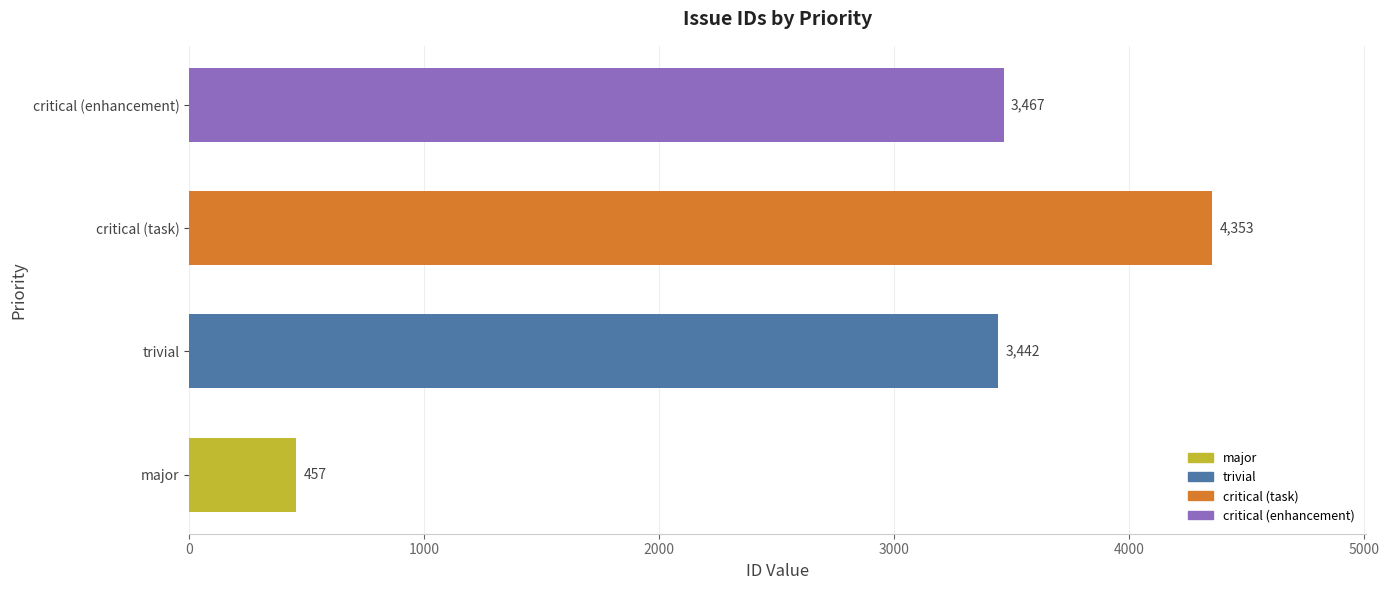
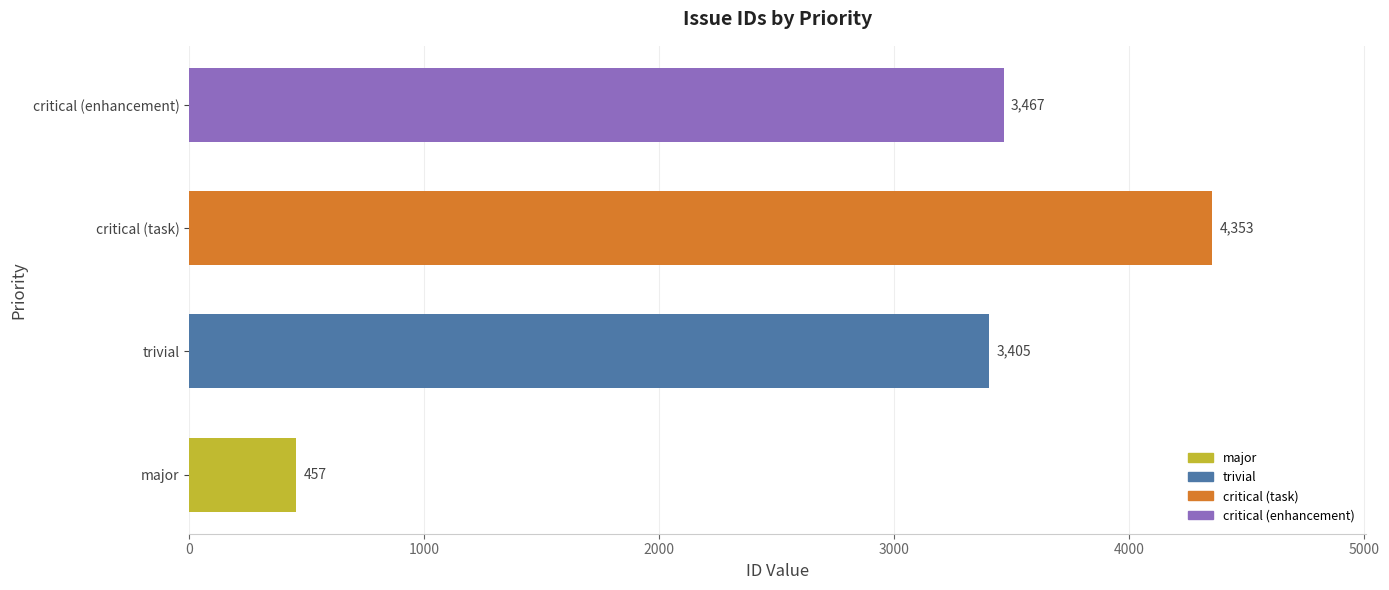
  {
    "critical (enhancement)": "3,467",
    "critical (task)": "4,353",
-   "trivial": "3,442",
+   "trivial": "3,405",
    "major": "457"
  }
